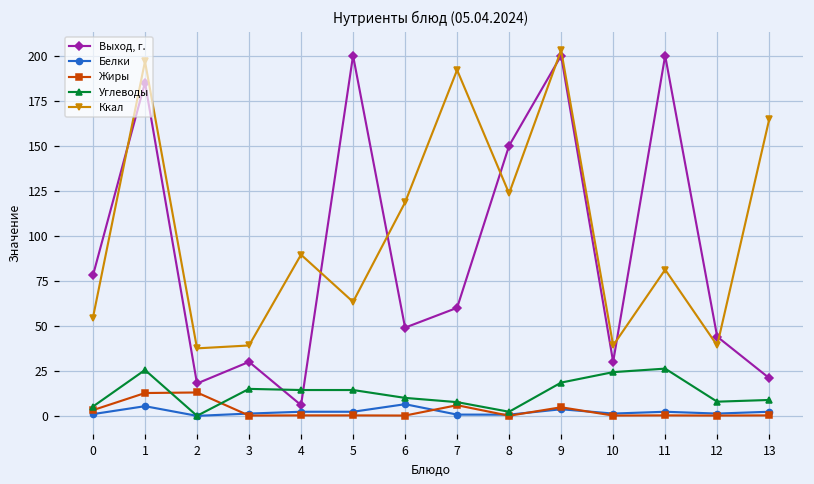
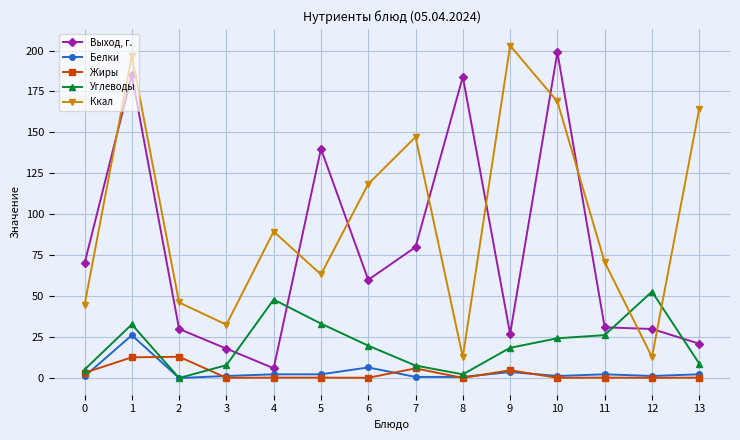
  {
    "Выход, г.": {
-     "0": 78,
-     "2": 18,
-     "3": 30,
+     "0": 70,
+     "2": 30,
+     "3": 18,
      "4": 6,
-     "5": 200,
-     "6": 49,
-     "7": 60,
-     "8": 150,
-     "9": 200,
-     "10": 30,
-     "11": 200,
-     "12": 44,
+     "5": 140,
+     "6": 60,
+     "7": 80,
+     "8": 184,
+     "9": 27,
+     "10": 199,
+     "11": 31,
+     "12": 30,
      "13": 21
    },
    "Белки": {
      "0": 1,
-     "1": 5,
+     "1": 26,
      "4": 2,
      "5": 2,
      "6": 7,
      "7": 1,
      "11": 2,
      "13": 2
    },
    "Жиры": {
      "0": 3,
      "1": 13,
      "2": 13,
      "4": 0,
      "5": 0,
      "6": 0,
      "7": 6,
      "11": 0,
      "13": 0
    },
    "Углеводы": {
      "0": 5,
-     "1": 26,
-     "3": 15,
-     "4": 14,
-     "5": 14,
-     "6": 10,
+     "1": 33,
+     "3": 8,
+     "4": 48,
+     "5": 33,
+     "6": 20,
      "7": 8,
      "8": 2,
      "9": 19,
      "10": 24,
      "11": 26,
-     "12": 8,
+     "12": 53,
      "13": 9
    },
    "Ккал": {
-     "0": 55,
-     "2": 38,
-     "3": 39,
+     "0": 44,
+     "2": 46,
+     "3": 33,
      "4": 90,
      "5": 63,
      "6": 119,
-     "7": 192,
-     "8": 124,
+     "7": 147,
+     "8": 13,
      "9": 203,
-     "10": 39,
-     "11": 81,
-     "12": 39,
+     "10": 169,
+     "11": 71,
+     "12": 13,
      "13": 165
    }
  }
